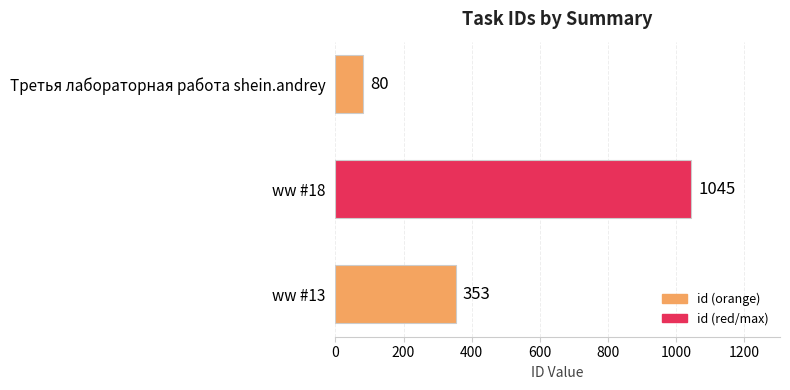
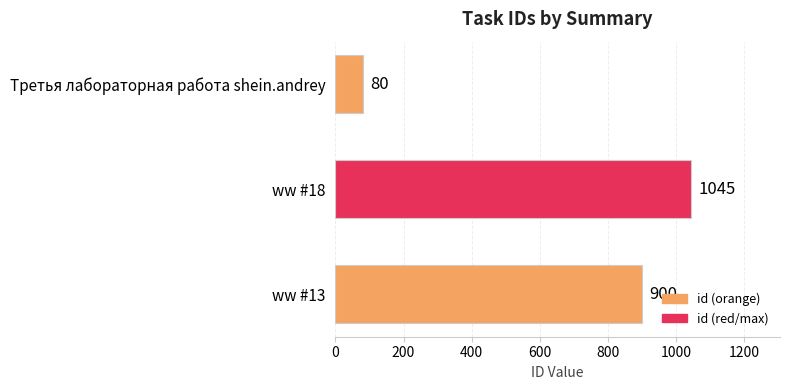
  {
    "Третья лабораторная работа shein.andrey": 80,
    "ww #18": 1045,
-   "ww #13": 353
+   "ww #13": 900
  }
